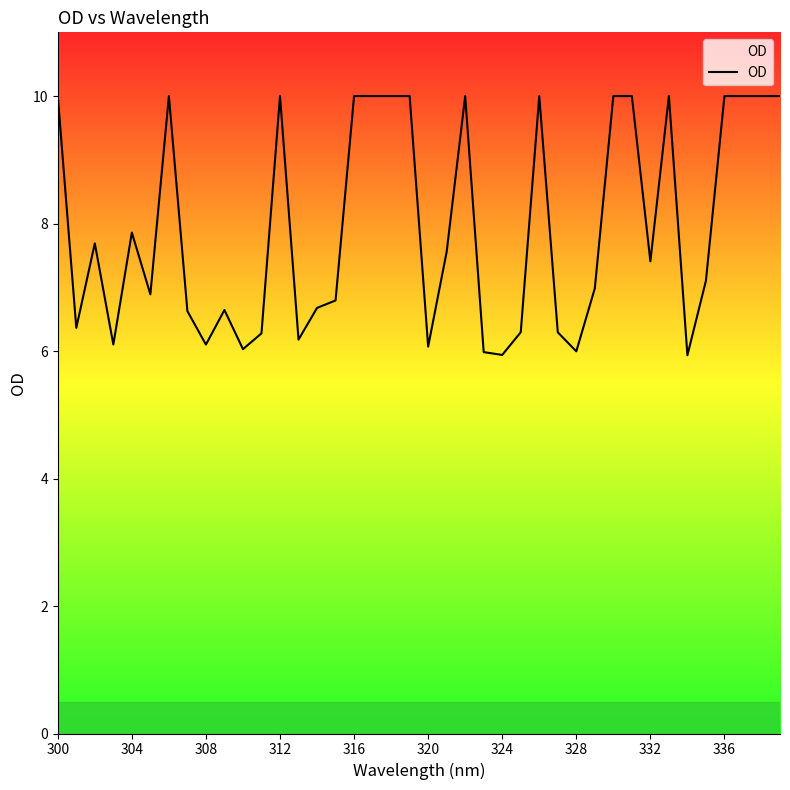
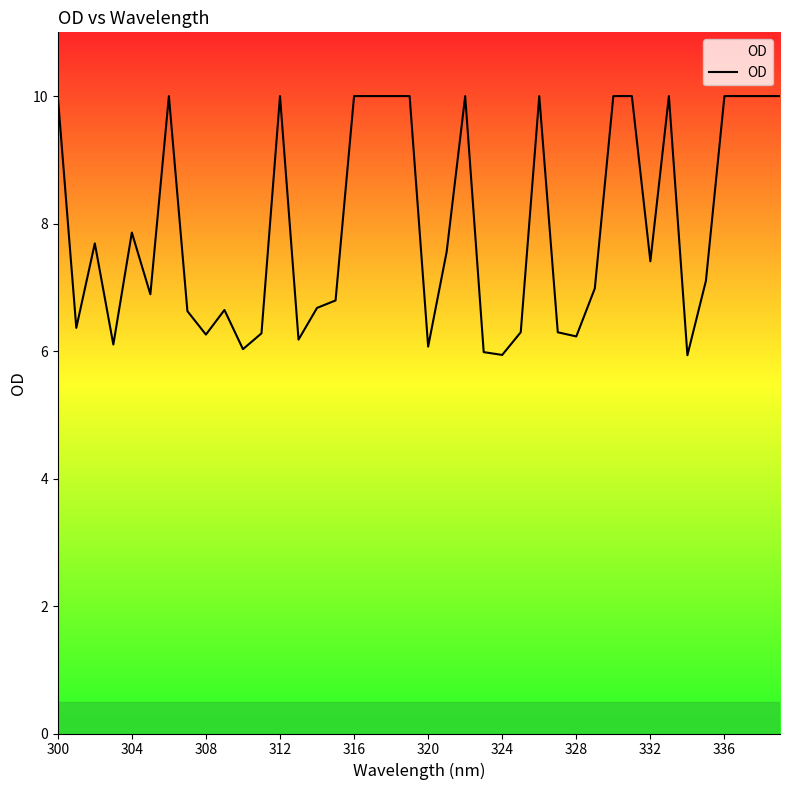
  {
    "300": 10.0,
    "304": 7.9,
-   "308": 6.1,
+   "308": 6.3,
    "312": 10.0,
    "316": 10.0,
    "320": 6.1,
    "324": 5.9,
-   "328": 6.0,
+   "328": 6.2,
    "332": 7.4,
    "336": 10.0
  }
